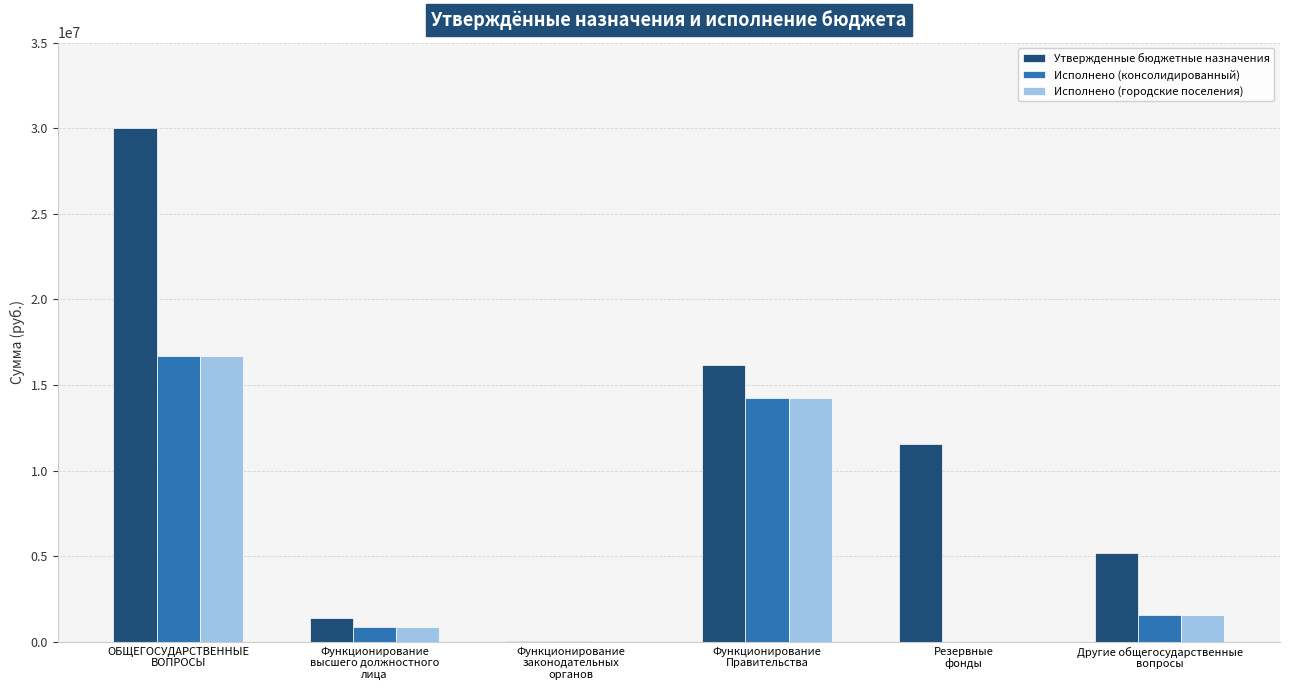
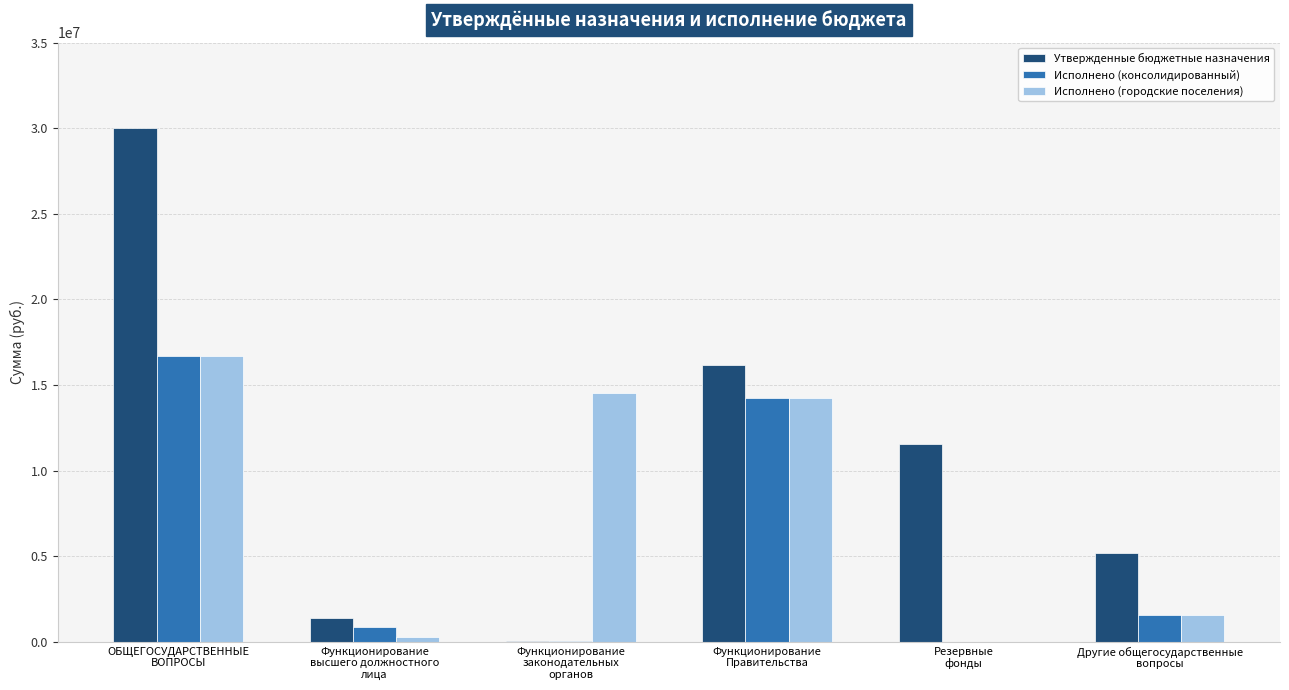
  {
    "Утвержденные бюджетные назначения": {
      "ОБЩЕГОСУДАРСТВЕННЫЕ ВОПРОСЫ": 30000000,
      "Функционирование высшего должностного лица": 1400000,
      "Функционирование Правительства": 16200000,
      "Резервные фонды": 11500000,
      "Другие общегосударственные вопросы": 5200000
    },
    "Исполнено (консолидированный)": {
      "ОБЩЕГОСУДАРСТВЕННЫЕ ВОПРОСЫ": 16700000,
      "Функционирование высшего должностного лица": 900000,
      "Функционирование Правительства": 14200000,
      "Резервные фонды": 0,
      "Другие общегосударственные вопросы": 1600000
    },
    "Исполнено (городские поселения)": {
      "ОБЩЕГОСУДАРСТВЕННЫЕ ВОПРОСЫ": 16700000,
-     "Функционирование высшего должностного лица": 900000,
-     "Функционирование законодательных органов": 0,
+     "Функционирование высшего должностного лица": 300000,
+     "Функционирование законодательных органов": 14500000,
      "Функционирование Правительства": 14200000,
      "Резервные фонды": 0,
      "Другие общегосударственные вопросы": 1600000
    }
  }
